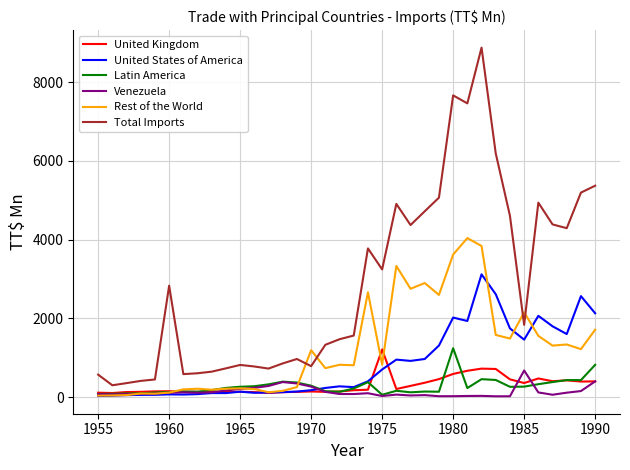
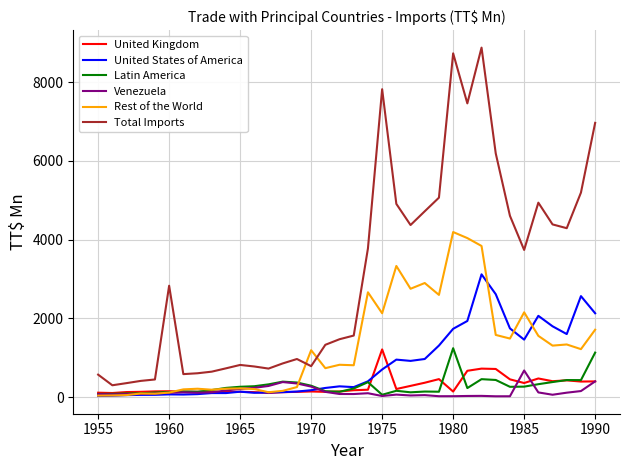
  {
    "United Kingdom": {
      "1975": 1200,
-     "1980": 600,
+     "1980": 100,
      "1985": 400
    },
    "United States of America": {
      "1975": 700,
-     "1980": 2000,
+     "1980": 1700,
      "1985": 1500,
      "1990": 2100
    },
    "Latin America": {
      "1980": 1200,
      "1985": 300,
-     "1990": 800
+     "1990": 1100
    },
    "Venezuela": {
      "1980": 0,
      "1985": 700
    },
    "Rest of the World": {
      "1970": 1200,
-     "1975": 800,
-     "1980": 3600,
+     "1975": 2100,
+     "1980": 4200,
      "1985": 2200,
      "1990": 1700
    },
    "Total Imports": {
      "1955": 600,
      "1960": 2800,
      "1965": 800,
      "1970": 800,
-     "1975": 3200,
-     "1980": 7700,
-     "1985": 1800,
-     "1990": 5400
+     "1975": 7800,
+     "1980": 8700,
+     "1985": 3700,
+     "1990": 7000
    }
  }
